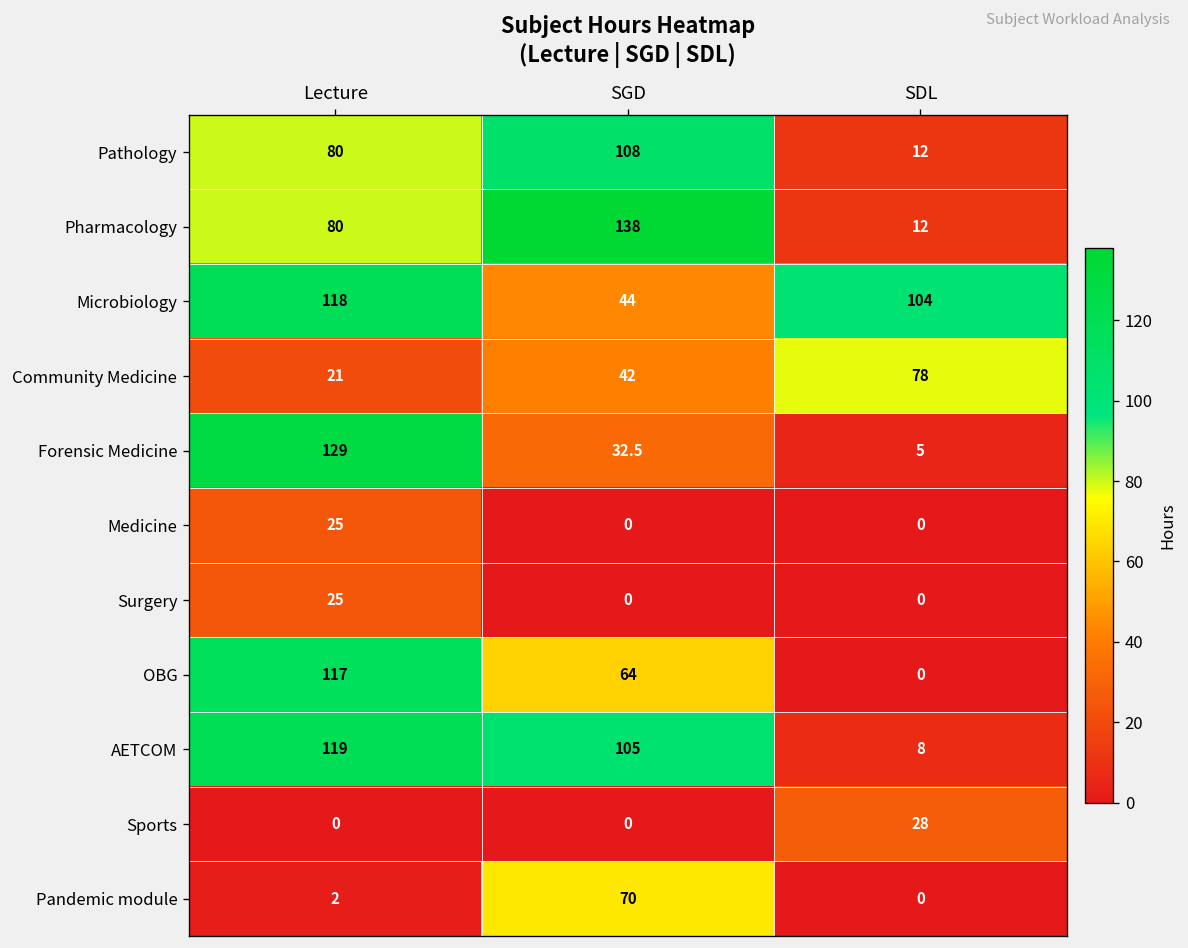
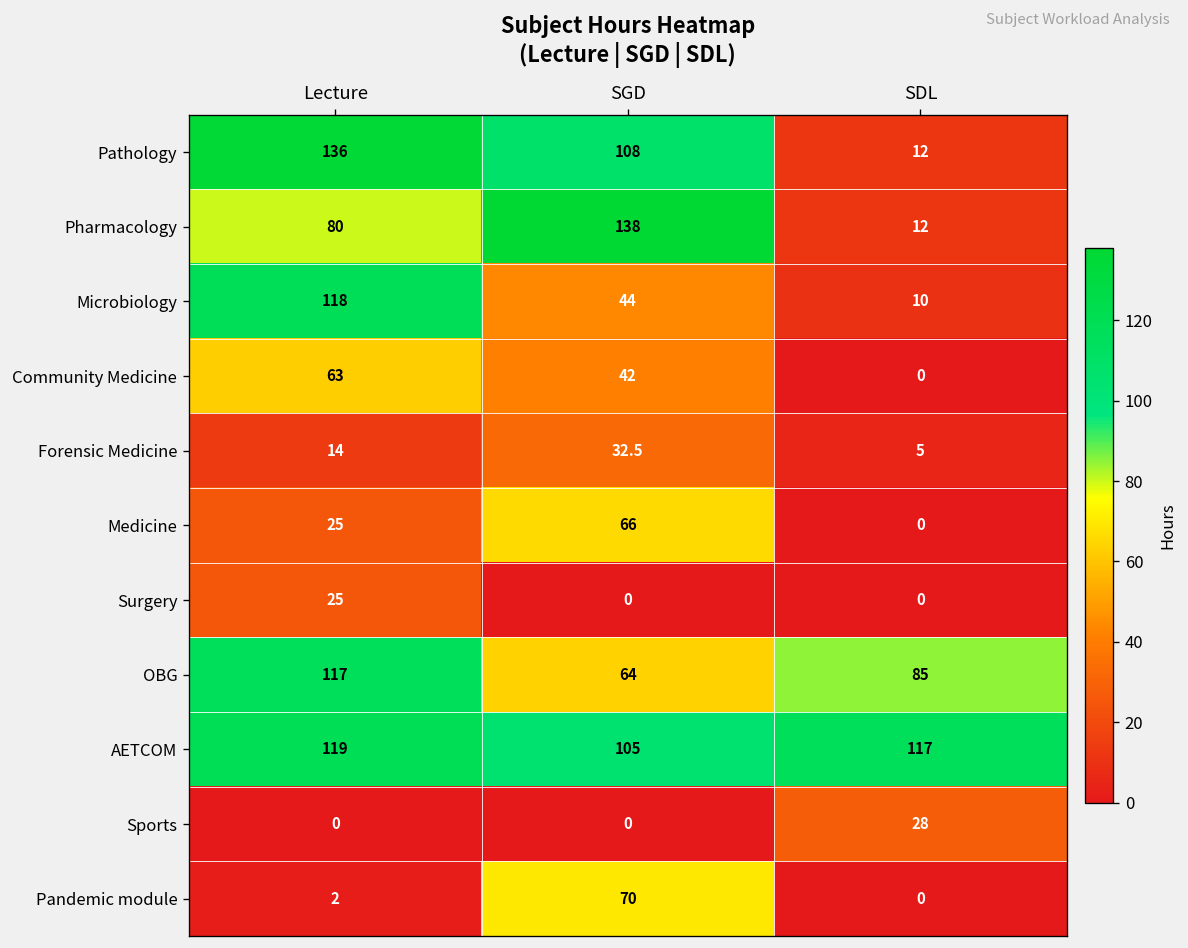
  {
    "Pathology": {
-     "Lecture": 80,
+     "Lecture": 136,
      "SGD": 108,
      "SDL": 12
    },
    "Pharmacology": {
      "Lecture": 80,
      "SGD": 138,
      "SDL": 12
    },
    "Microbiology": {
      "Lecture": 118,
      "SGD": 44,
-     "SDL": 104
+     "SDL": 10
    },
    "Community Medicine": {
-     "Lecture": 21,
+     "Lecture": 63,
      "SGD": 42,
-     "SDL": 78
+     "SDL": 0
    },
    "Forensic Medicine": {
-     "Lecture": 129,
+     "Lecture": 14,
      "SGD": 32.5,
      "SDL": 5
    },
    "Medicine": {
      "Lecture": 25,
-     "SGD": 0,
+     "SGD": 66,
      "SDL": 0
    },
    "Surgery": {
      "Lecture": 25,
      "SGD": 0,
      "SDL": 0
    },
    "OBG": {
      "Lecture": 117,
      "SGD": 64,
-     "SDL": 0
+     "SDL": 85
    },
    "AETCOM": {
      "Lecture": 119,
      "SGD": 105,
-     "SDL": 8
+     "SDL": 117
    },
    "Sports": {
      "Lecture": 0,
      "SGD": 0,
      "SDL": 28
    },
    "Pandemic module": {
      "Lecture": 2,
      "SGD": 70,
      "SDL": 0
    }
  }
